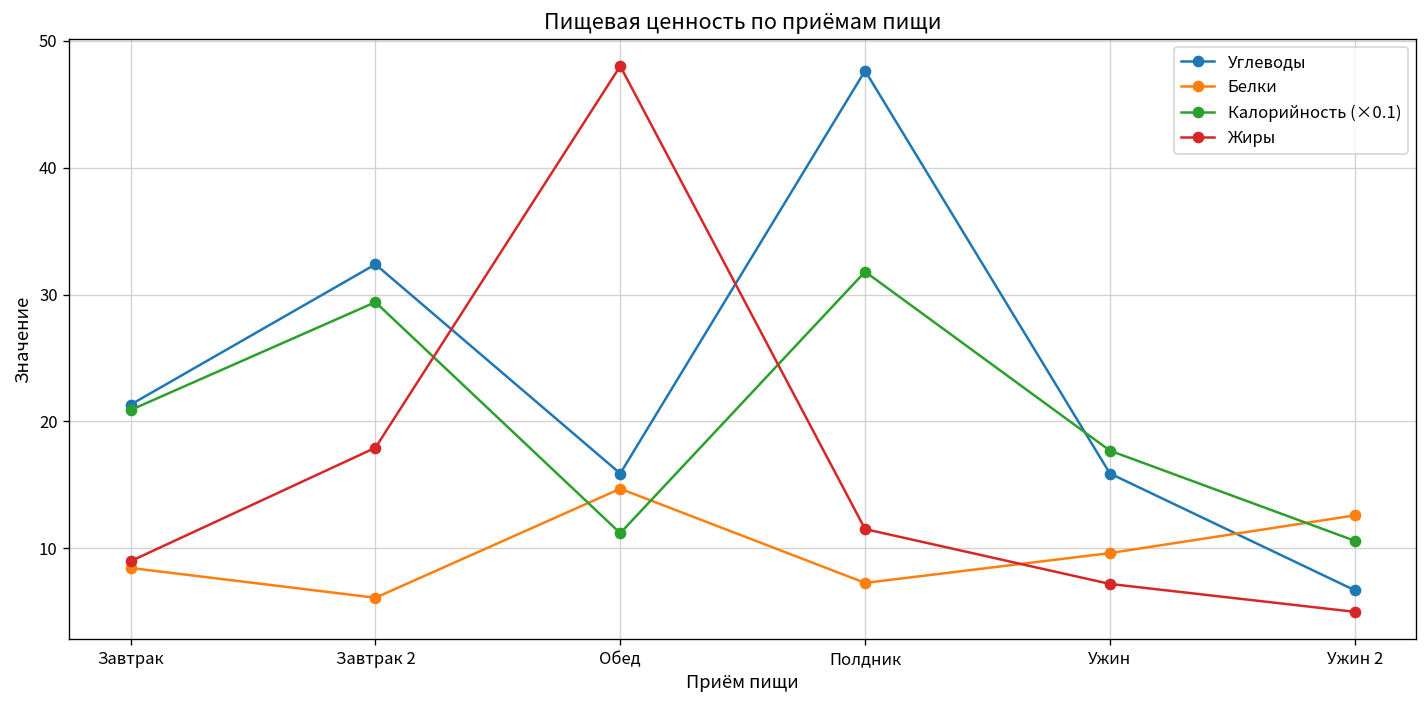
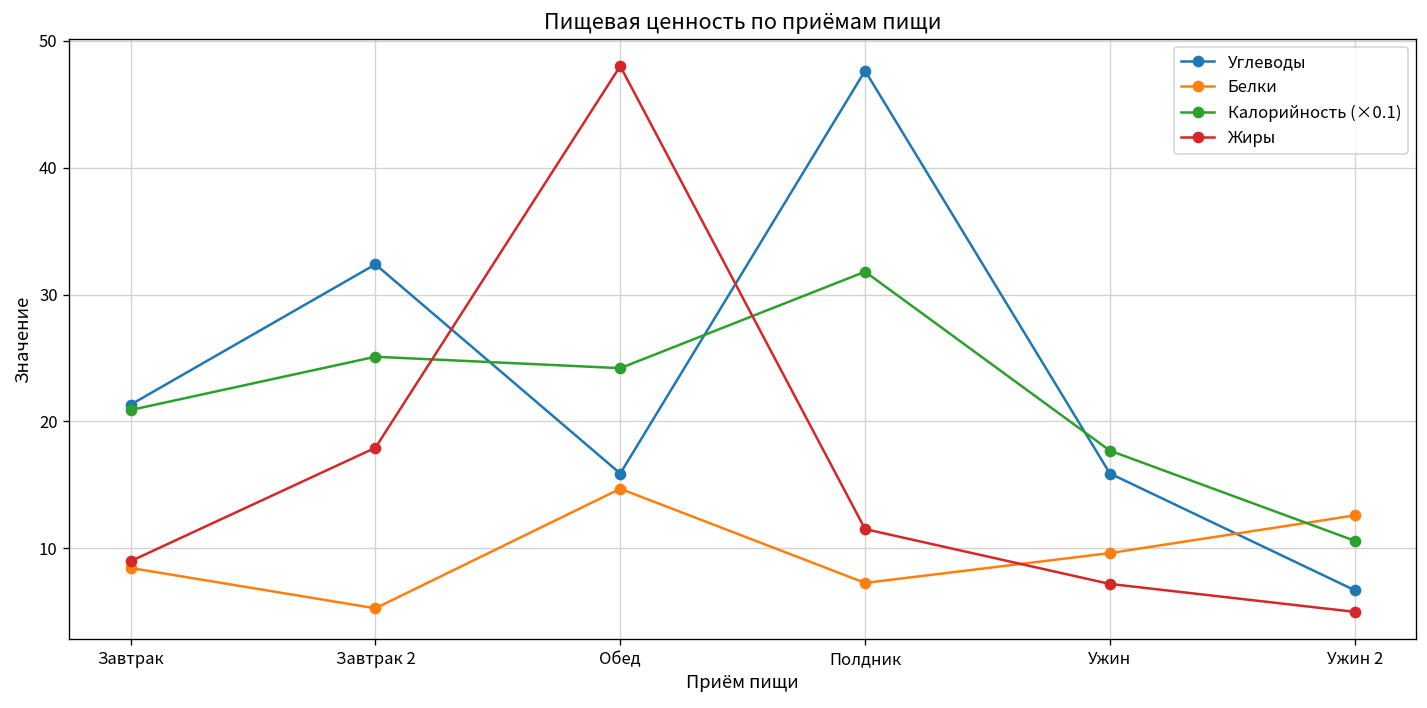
  {
    "Углеводы": {
      "Завтрак": 21.3,
      "Завтрак 2": 32.4,
      "Обед": 15.9,
      "Полдник": 47.6,
      "Ужин": 15.9,
      "Ужин 2": 6.7
    },
    "Белки": {
      "Завтрак": 8.5,
-     "Завтрак 2": 6.1,
+     "Завтрак 2": 5.3,
      "Обед": 14.7,
      "Полдник": 7.3,
      "Ужин": 9.6,
      "Ужин 2": 12.6
    },
    "Калорийность (×0.1)": {
      "Завтрак": 20.9,
-     "Завтрак 2": 29.4,
-     "Обед": 11.2,
+     "Завтрак 2": 25.1,
+     "Обед": 24.2,
      "Полдник": 31.8,
      "Ужин": 17.7,
      "Ужин 2": 10.6
    },
    "Жиры": {
      "Завтрак": 9.0,
      "Завтрак 2": 17.9,
      "Обед": 48.0,
      "Полдник": 11.5,
      "Ужин": 7.2,
      "Ужин 2": 5.0
    }
  }
